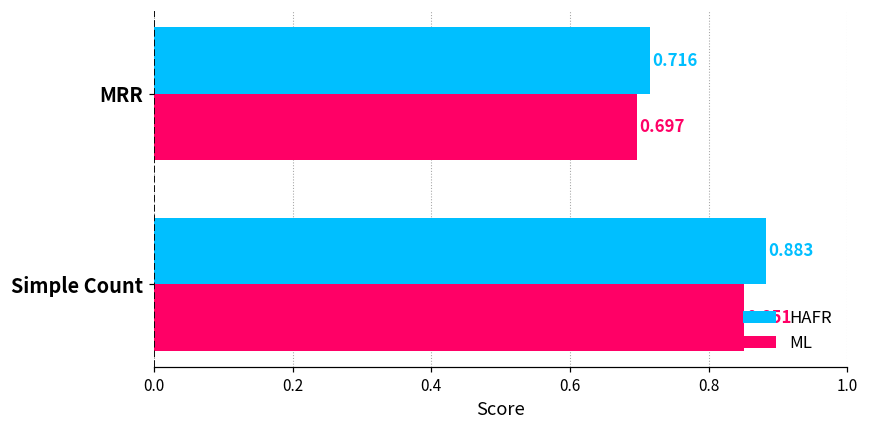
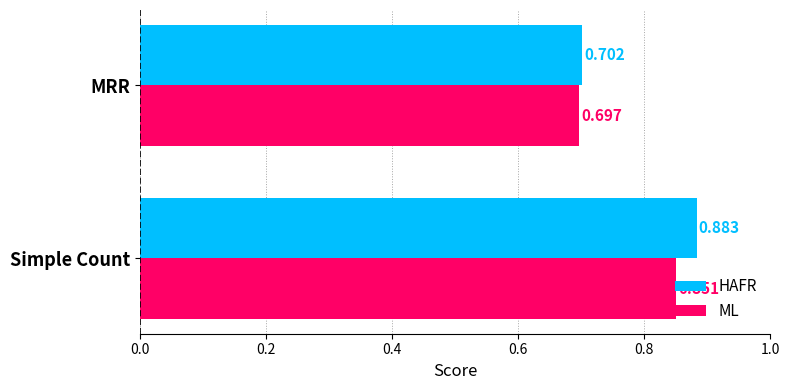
  {
    "HAFR": {
-     "MRR": 0.716,
+     "MRR": 0.702,
      "Simple Count": 0.883
    },
    "ML": {
      "MRR": 0.697,
      "Simple Count": 0.851
    }
  }
